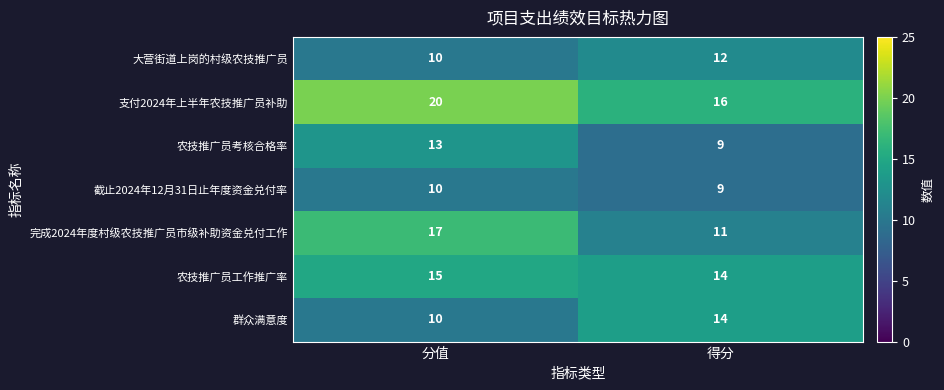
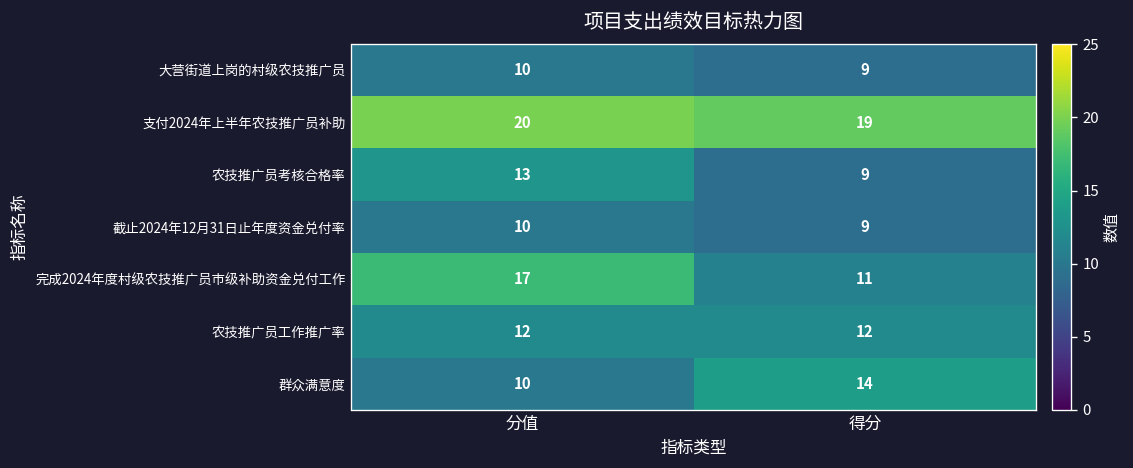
  {
    "大营街道上岗的村级农技推广员": {
      "分值": 10,
-     "得分": 12
+     "得分": 9
    },
    "支付2024年上半年农技推广员补助": {
      "分值": 20,
-     "得分": 16
+     "得分": 19
    },
    "农技推广员考核合格率": {
      "分值": 13,
      "得分": 9
    },
    "截止2024年12月31日止年度资金兑付率": {
      "分值": 10,
      "得分": 9
    },
    "完成2024年度村级农技推广员市级补助资金兑付工作": {
      "分值": 17,
      "得分": 11
    },
    "农技推广员工作推广率": {
-     "分值": 15,
-     "得分": 14
+     "分值": 12,
+     "得分": 12
    },
    "群众满意度": {
      "分值": 10,
      "得分": 14
    }
  }
